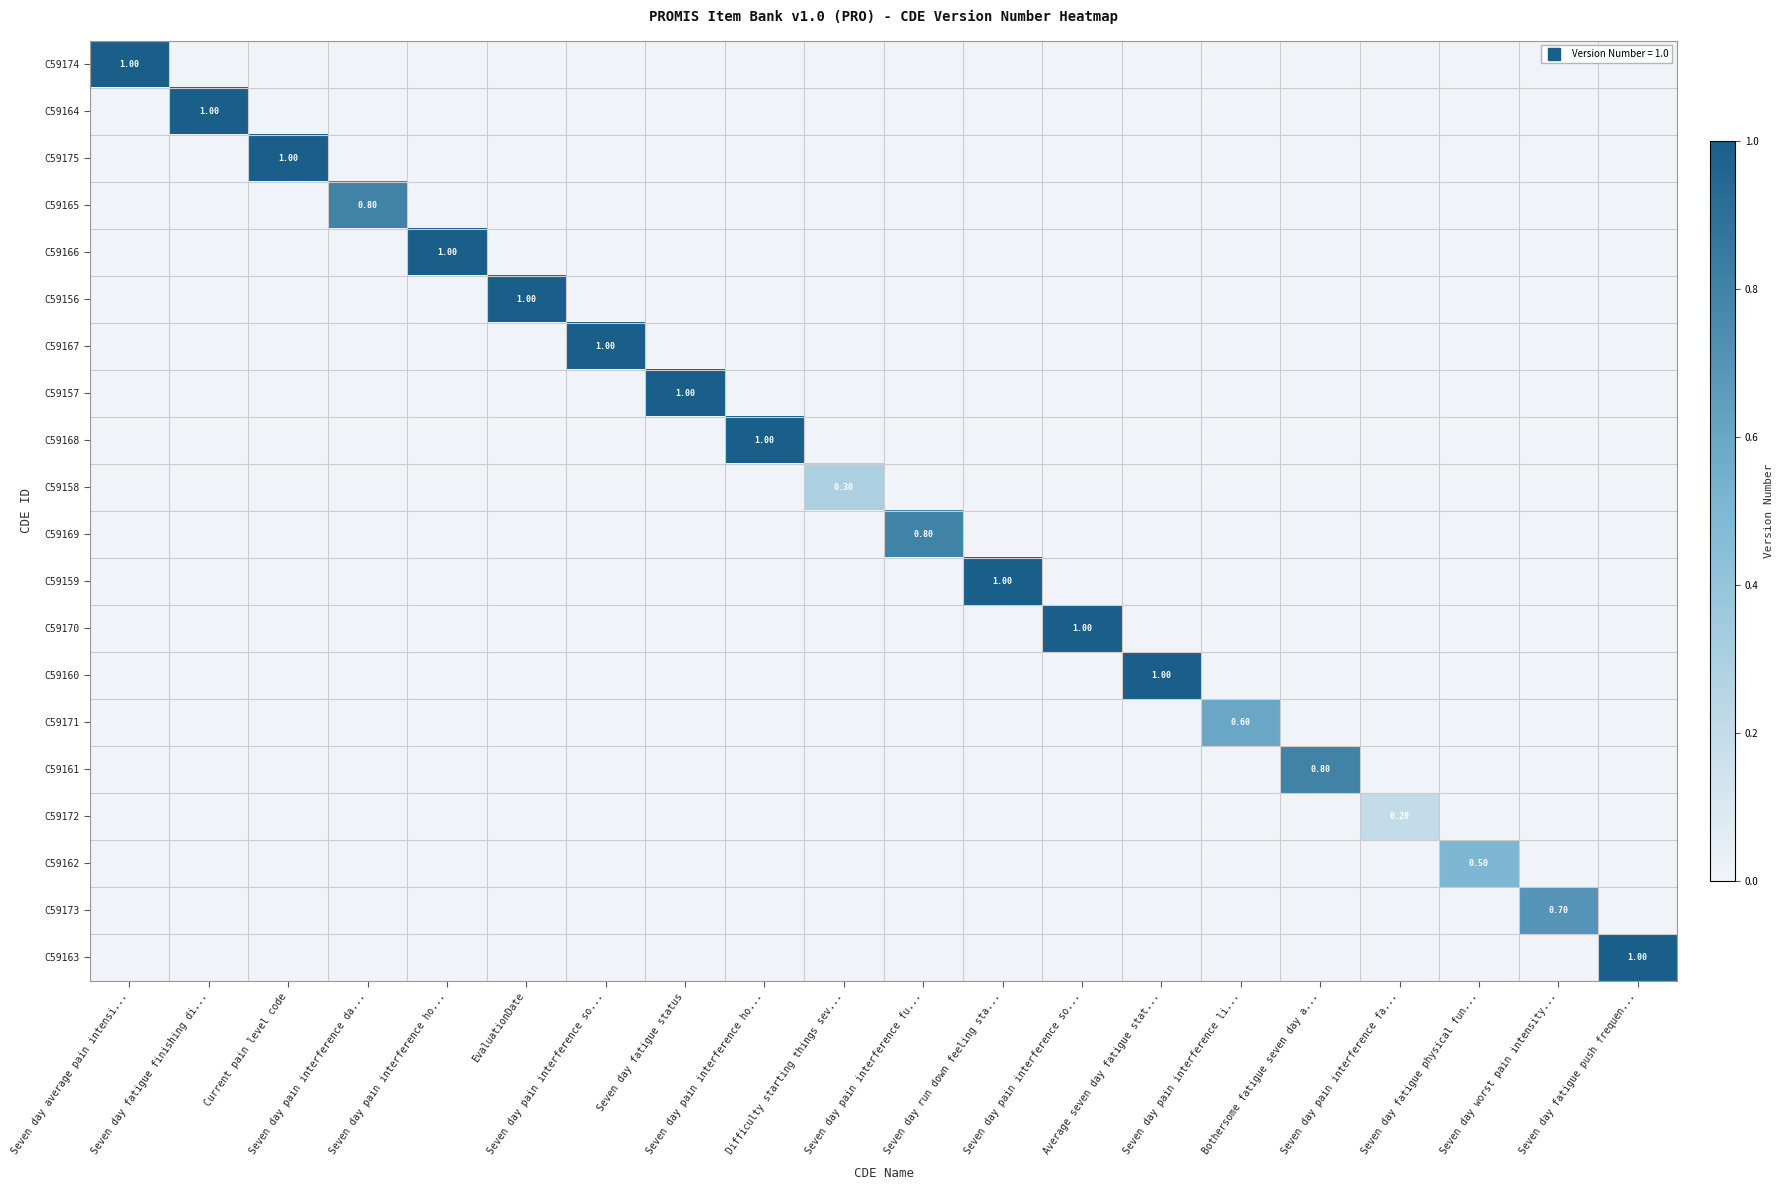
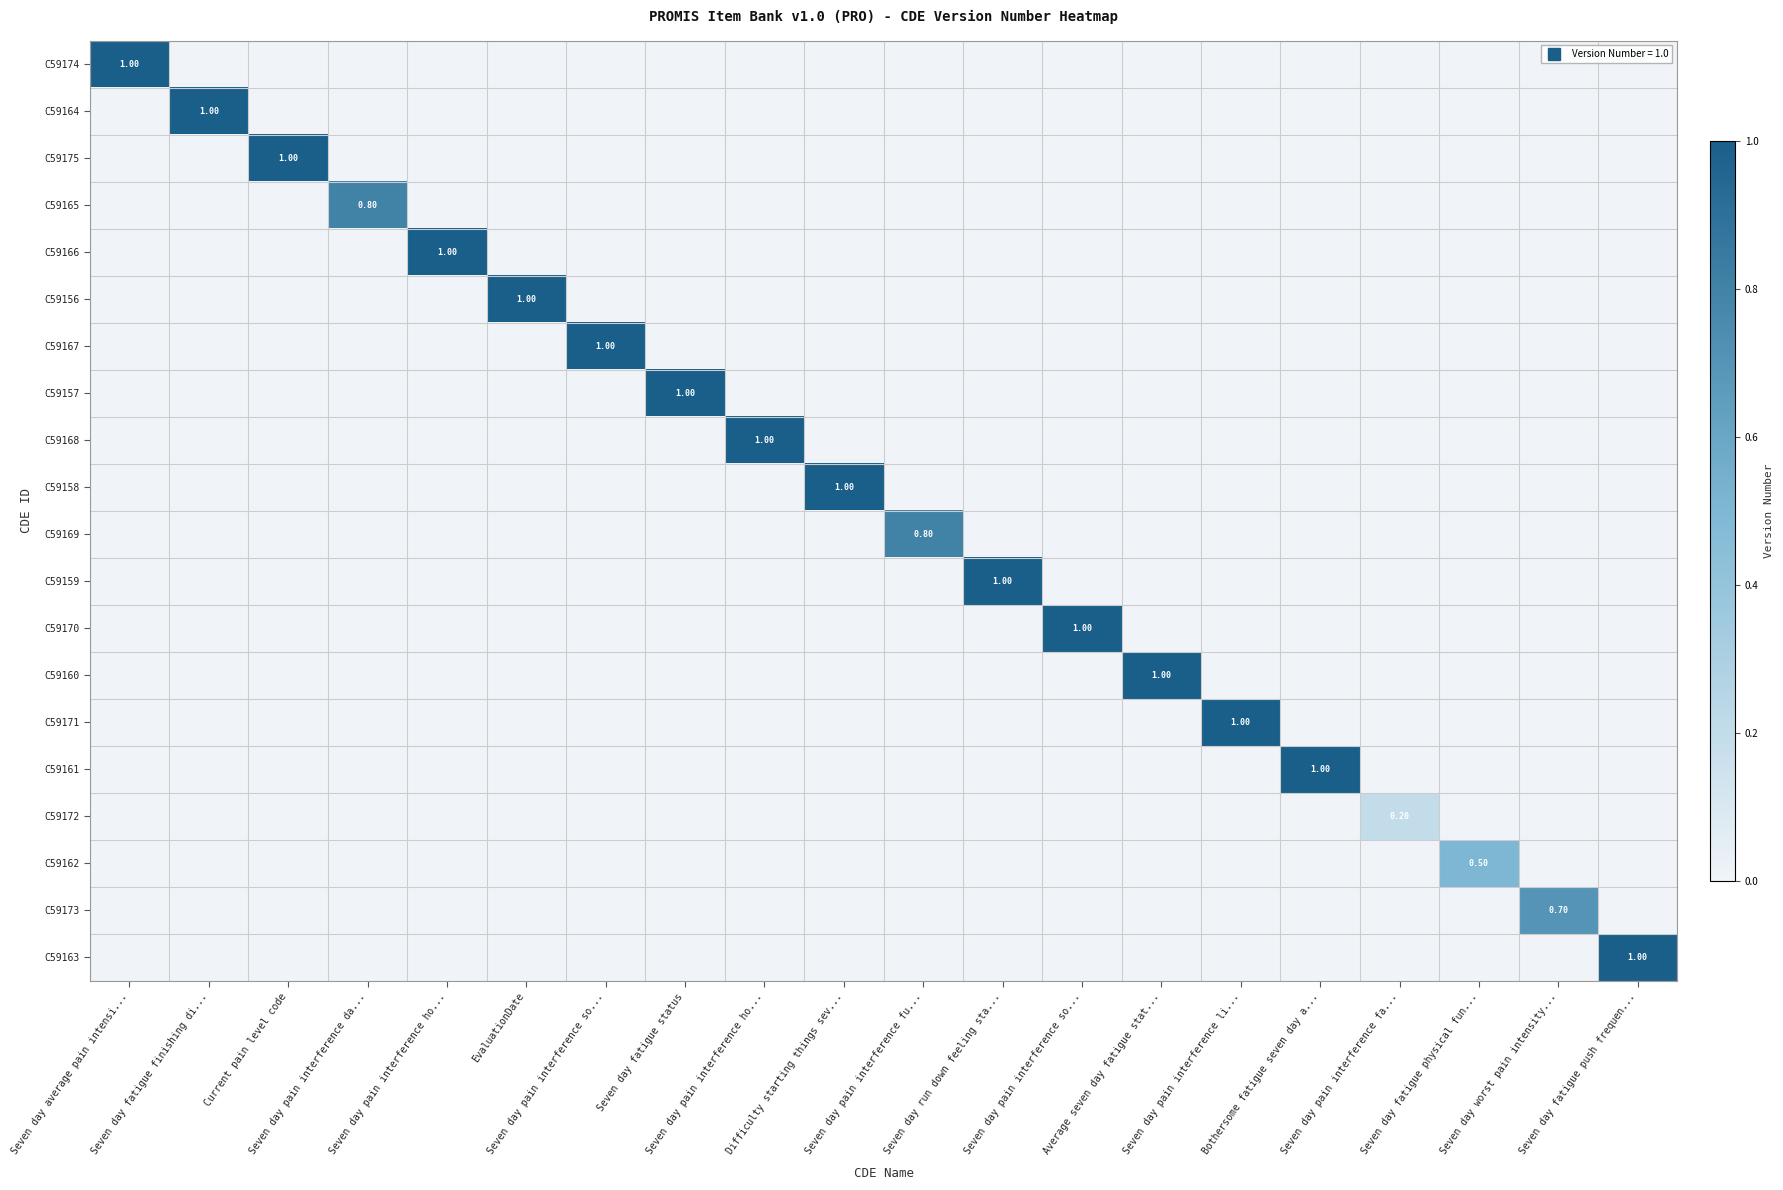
  {
    "C59174": {
      "Seven day average pain intensi...": 1.00
    },
    "C59164": {
      "Seven day fatigue finishing di...": 1.00
    },
    "C59175": {
      "Current pain level code": 1.00
    },
    "C59165": {
      "Seven day pain interference da...": 0.80
    },
    "C59156": {
      "EvaluationDate": 1.00
    },
    "C59157": {
      "Seven day fatigue status": 1.00
    },
    "C59158": {
-     "Difficulty starting things sev...": 0.30
+     "Difficulty starting things sev...": 1.00
    },
    "C59169": {
      "Seven day pain interference fu...": 0.80
    },
    "C59159": {
      "Seven day run down feeling sta...": 1.00
    },
    "C59160": {
      "Average seven day fatigue stat...": 1.00
    },
    "C59171": {
-     "Seven day pain interference li...": 0.60
+     "Seven day pain interference li...": 1.00
    },
    "C59161": {
-     "Bothersome fatigue seven day a...": 0.80
+     "Bothersome fatigue seven day a...": 1.00
    },
    "C59172": {
      "Seven day pain interference fa...": 0.20
    },
    "C59162": {
      "Seven day fatigue physical fun...": 0.50
    },
    "C59173": {
      "Seven day worst pain intensity...": 0.70
    },
    "C59163": {
      "Seven day fatigue push frequen...": 1.00
    }
  }
